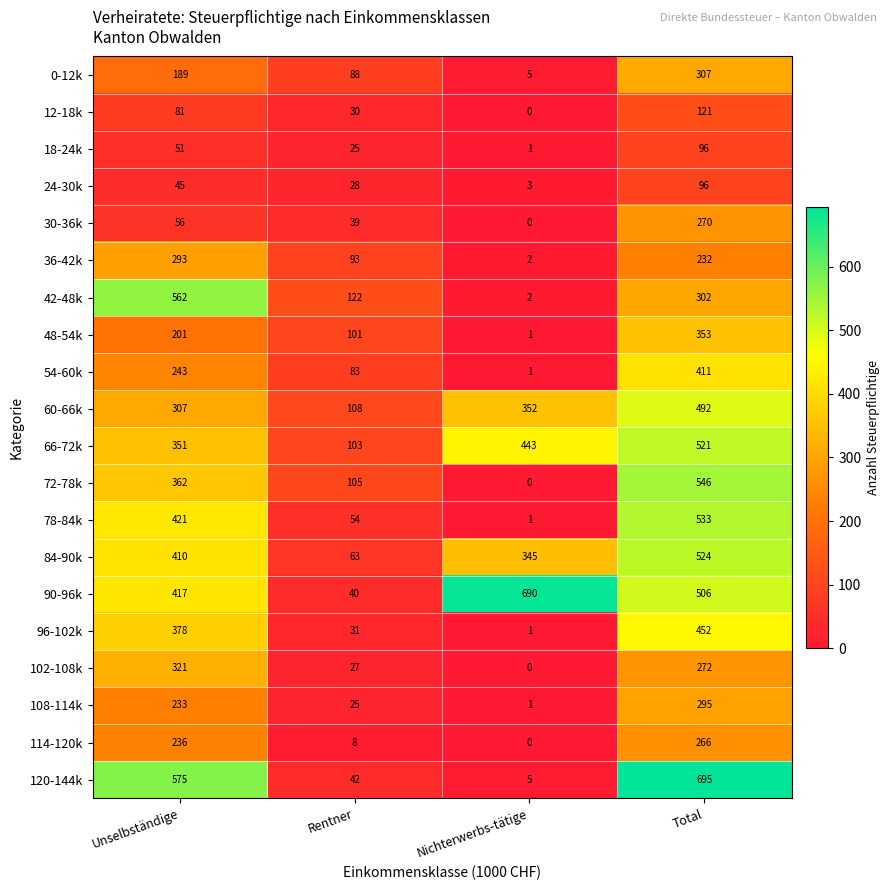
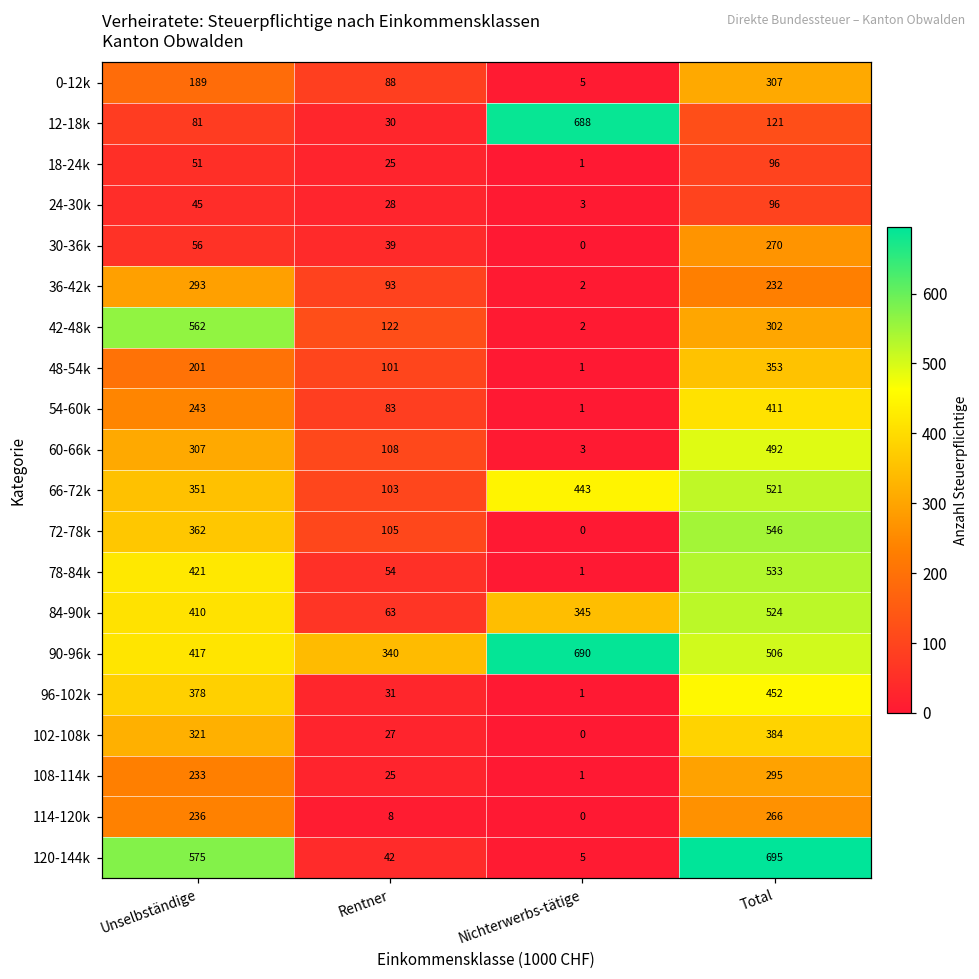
  {
    "0-12k": {
      "Unselbständige": 189,
      "Rentner": 88,
      "Nichterwerbs-tätige": 5,
      "Total": 307
    },
    "12-18k": {
      "Unselbständige": 81,
      "Rentner": 30,
-     "Nichterwerbs-tätige": 0,
+     "Nichterwerbs-tätige": 688,
      "Total": 121
    },
    "18-24k": {
      "Unselbständige": 51,
      "Rentner": 25,
      "Nichterwerbs-tätige": 1,
      "Total": 96
    },
    "24-30k": {
      "Unselbständige": 45,
      "Rentner": 28,
      "Nichterwerbs-tätige": 3,
      "Total": 96
    },
    "30-36k": {
      "Unselbständige": 56,
      "Rentner": 39,
      "Nichterwerbs-tätige": 0,
      "Total": 270
    },
    "36-42k": {
      "Unselbständige": 293,
      "Rentner": 93,
      "Nichterwerbs-tätige": 2,
      "Total": 232
    },
    "42-48k": {
      "Unselbständige": 562,
      "Rentner": 122,
      "Nichterwerbs-tätige": 2,
      "Total": 302
    },
    "48-54k": {
      "Unselbständige": 201,
      "Rentner": 101,
      "Nichterwerbs-tätige": 1,
      "Total": 353
    },
    "54-60k": {
      "Unselbständige": 243,
      "Rentner": 83,
      "Nichterwerbs-tätige": 1,
      "Total": 411
    },
    "60-66k": {
      "Unselbständige": 307,
      "Rentner": 108,
-     "Nichterwerbs-tätige": 352,
+     "Nichterwerbs-tätige": 3,
      "Total": 492
    },
    "66-72k": {
      "Unselbständige": 351,
      "Rentner": 103,
      "Nichterwerbs-tätige": 443,
      "Total": 521
    },
    "72-78k": {
      "Unselbständige": 362,
      "Rentner": 105,
      "Nichterwerbs-tätige": 0,
      "Total": 546
    },
    "78-84k": {
      "Unselbständige": 421,
      "Rentner": 54,
      "Nichterwerbs-tätige": 1,
      "Total": 533
    },
    "84-90k": {
      "Unselbständige": 410,
      "Rentner": 63,
      "Nichterwerbs-tätige": 345,
      "Total": 524
    },
    "90-96k": {
      "Unselbständige": 417,
-     "Rentner": 40,
+     "Rentner": 340,
      "Nichterwerbs-tätige": 690,
      "Total": 506
    },
    "96-102k": {
      "Unselbständige": 378,
      "Rentner": 31,
      "Nichterwerbs-tätige": 1,
      "Total": 452
    },
    "102-108k": {
      "Unselbständige": 321,
      "Rentner": 27,
      "Nichterwerbs-tätige": 0,
-     "Total": 272
+     "Total": 384
    },
    "108-114k": {
      "Unselbständige": 233,
      "Rentner": 25,
      "Nichterwerbs-tätige": 1,
      "Total": 295
    },
    "114-120k": {
      "Unselbständige": 236,
      "Rentner": 8,
      "Nichterwerbs-tätige": 0,
      "Total": 266
    },
    "120-144k": {
      "Unselbständige": 575,
      "Rentner": 42,
      "Nichterwerbs-tätige": 5,
      "Total": 695
    }
  }
